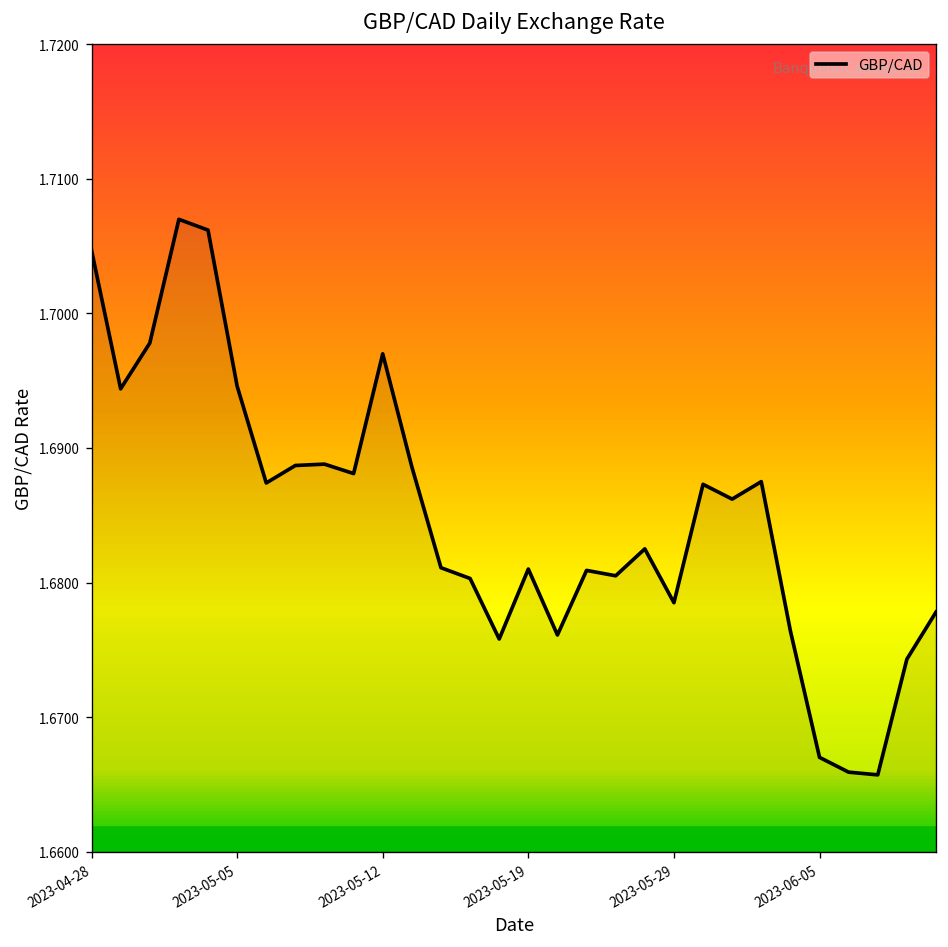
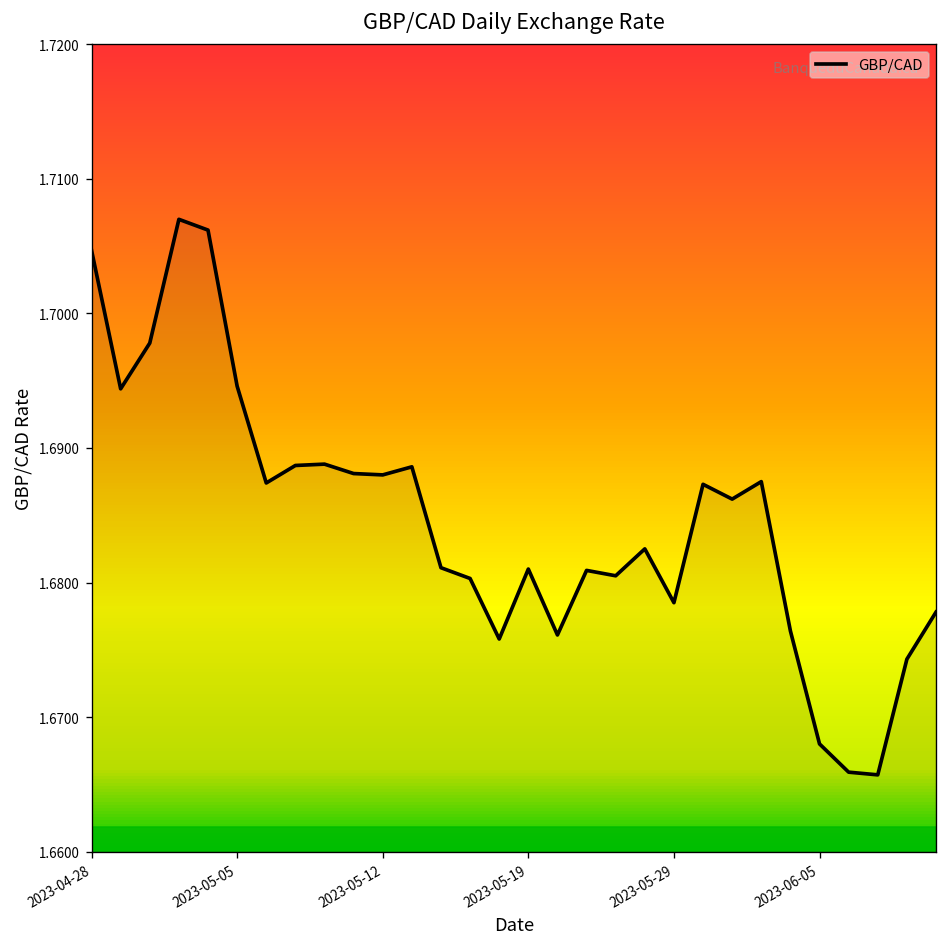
  {
    "2023-04-28": 1.7047,
    "2023-05-05": 1.6946,
-   "2023-05-12": 1.697,
+   "2023-05-12": 1.688,
    "2023-05-19": 1.681,
    "2023-05-29": 1.6785,
-   "2023-06-05": 1.667
+   "2023-06-05": 1.668
  }
